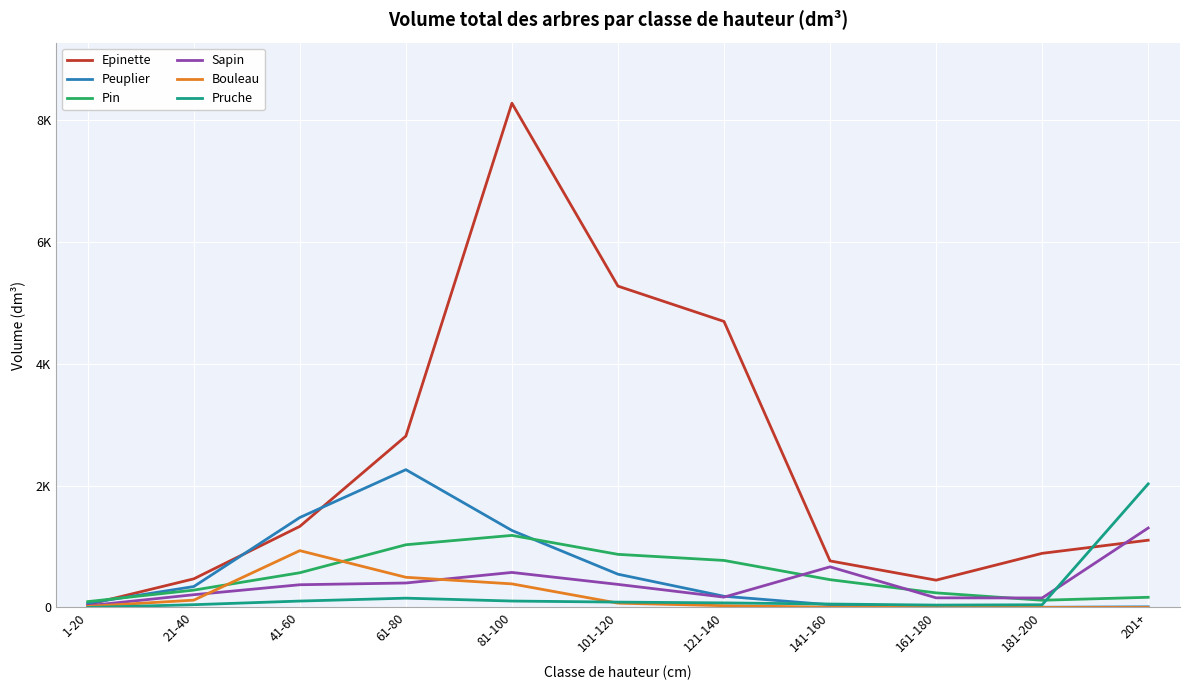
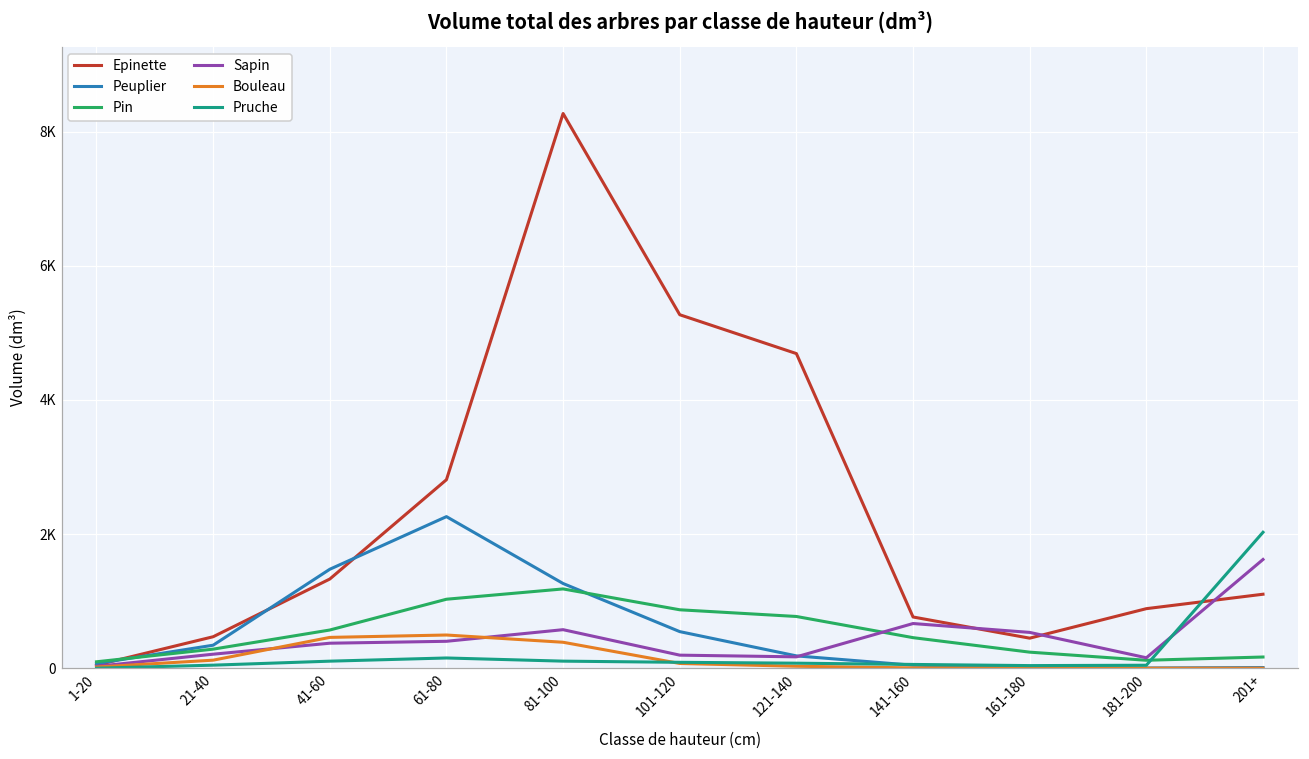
  {
    "Epinette": {
      "21-40": 500,
      "41-60": 1300,
      "61-80": 2800,
      "81-100": 8300,
      "101-120": 5300,
      "121-140": 4700,
      "141-160": 800,
      "161-180": 400,
      "181-200": 900,
      "201+": 1100
    },
    "Peuplier": {
      "21-40": 300,
      "41-60": 1500,
      "61-80": 2300,
      "81-100": 1300,
      "101-120": 500
    },
    "Sapin": {
      "21-40": 200,
      "41-60": 400,
      "61-80": 400,
      "81-100": 600,
-     "101-120": 400,
+     "101-120": 200,
      "141-160": 700,
-     "161-180": 200,
-     "201+": 1300
+     "161-180": 500,
+     "201+": 1600
    },
    "Bouleau": {
      "21-40": 100,
-     "41-60": 900,
+     "41-60": 500,
      "61-80": 500,
      "81-100": 400,
      "121-140": 0
    }
  }
